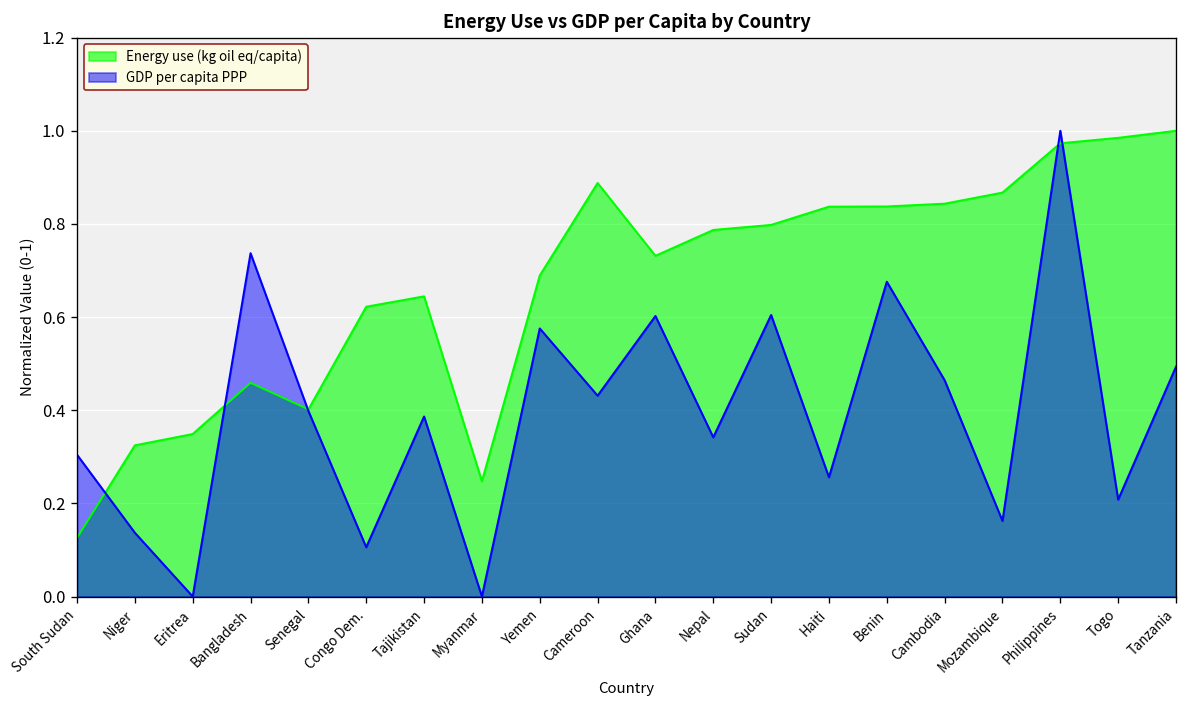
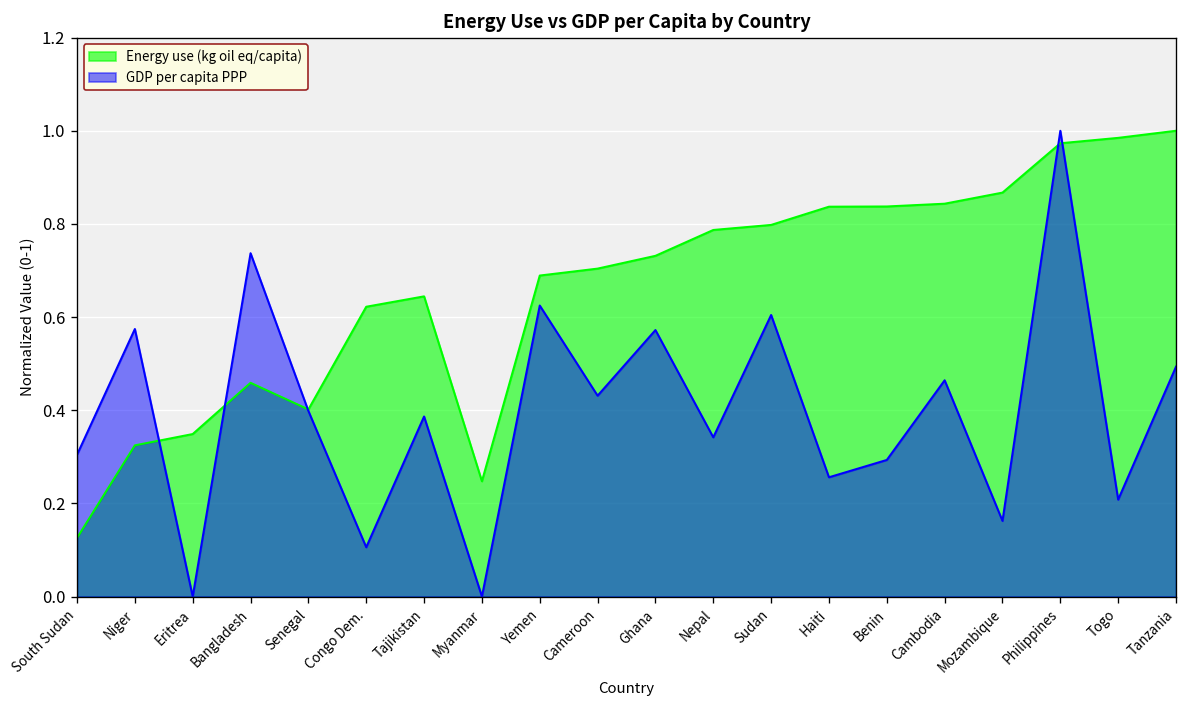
  {
    "Energy use (kg oil eq/capita)": {
      "South Sudan": 0.13,
      "Niger": 0.32,
      "Eritrea": 0.35,
      "Bangladesh": 0.46,
      "Congo Dem.": 0.62,
      "Tajikistan": 0.64,
      "Myanmar": 0.25,
      "Yemen": 0.69,
-     "Cameroon": 0.89,
+     "Cameroon": 0.70,
      "Ghana": 0.73,
      "Nepal": 0.79,
      "Sudan": 0.80,
      "Haiti": 0.84,
      "Benin": 0.84,
      "Cambodia": 0.84,
      "Mozambique": 0.87,
      "Philippines": 0.97,
      "Togo": 0.98,
      "Tanzania": 1.00
    },
    "GDP per capita PPP": {
      "South Sudan": 0.30,
-     "Niger": 0.14,
+     "Niger": 0.57,
      "Eritrea": 0.00,
      "Bangladesh": 0.74,
      "Congo Dem.": 0.11,
      "Tajikistan": 0.39,
      "Myanmar": 0.00,
-     "Yemen": 0.58,
+     "Yemen": 0.62,
      "Cameroon": 0.43,
-     "Ghana": 0.60,
+     "Ghana": 0.57,
      "Nepal": 0.34,
      "Sudan": 0.60,
      "Haiti": 0.26,
-     "Benin": 0.68,
+     "Benin": 0.29,
      "Cambodia": 0.46,
      "Mozambique": 0.16,
      "Philippines": 1.00,
      "Togo": 0.21,
      "Tanzania": 0.49
    }
  }
